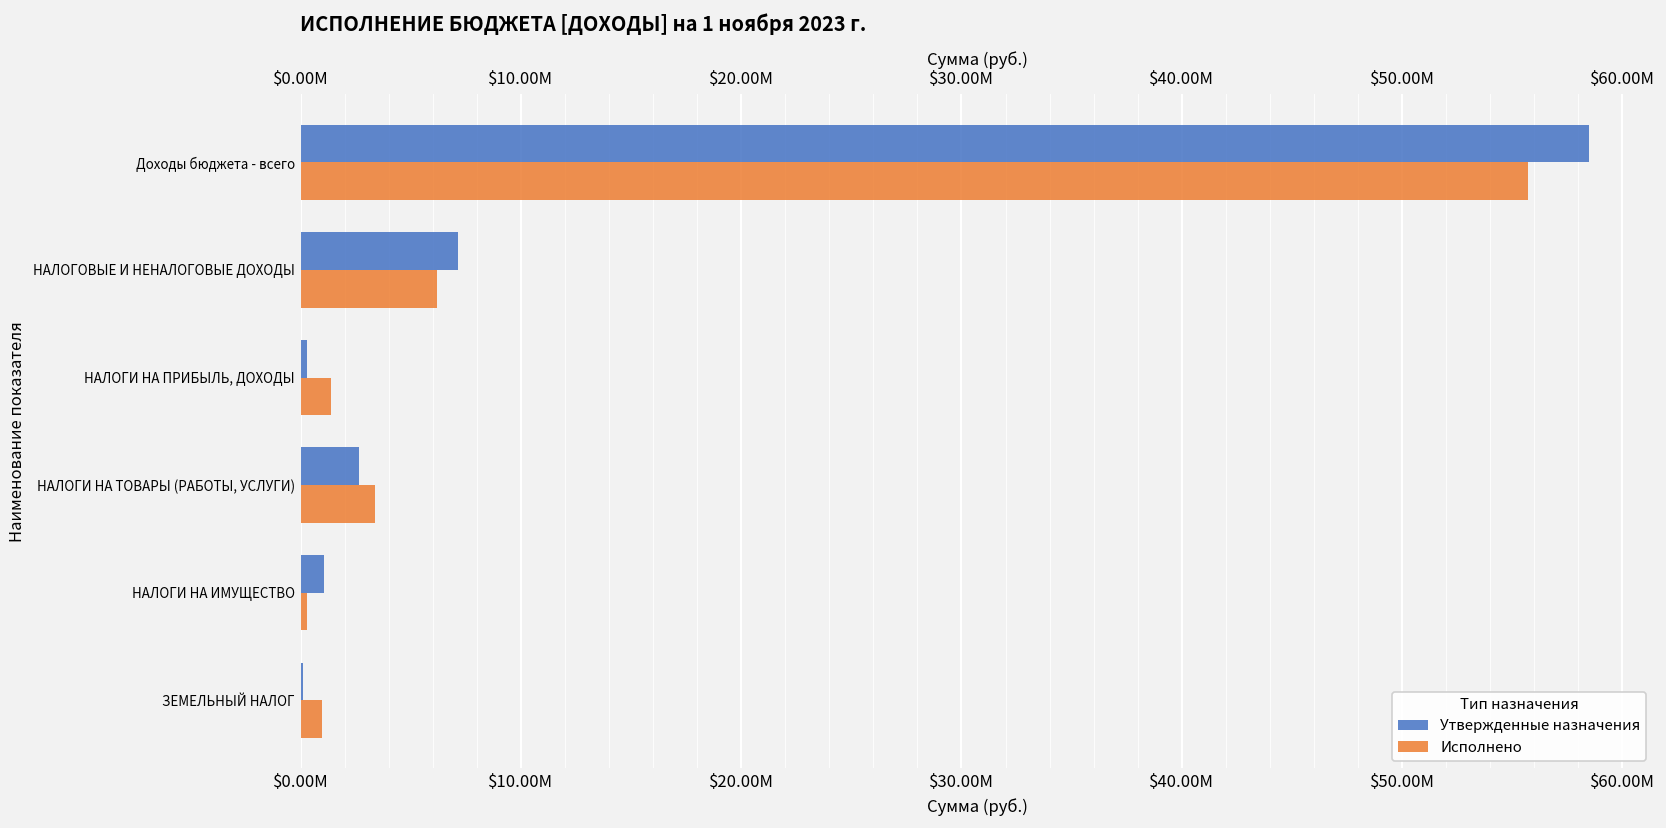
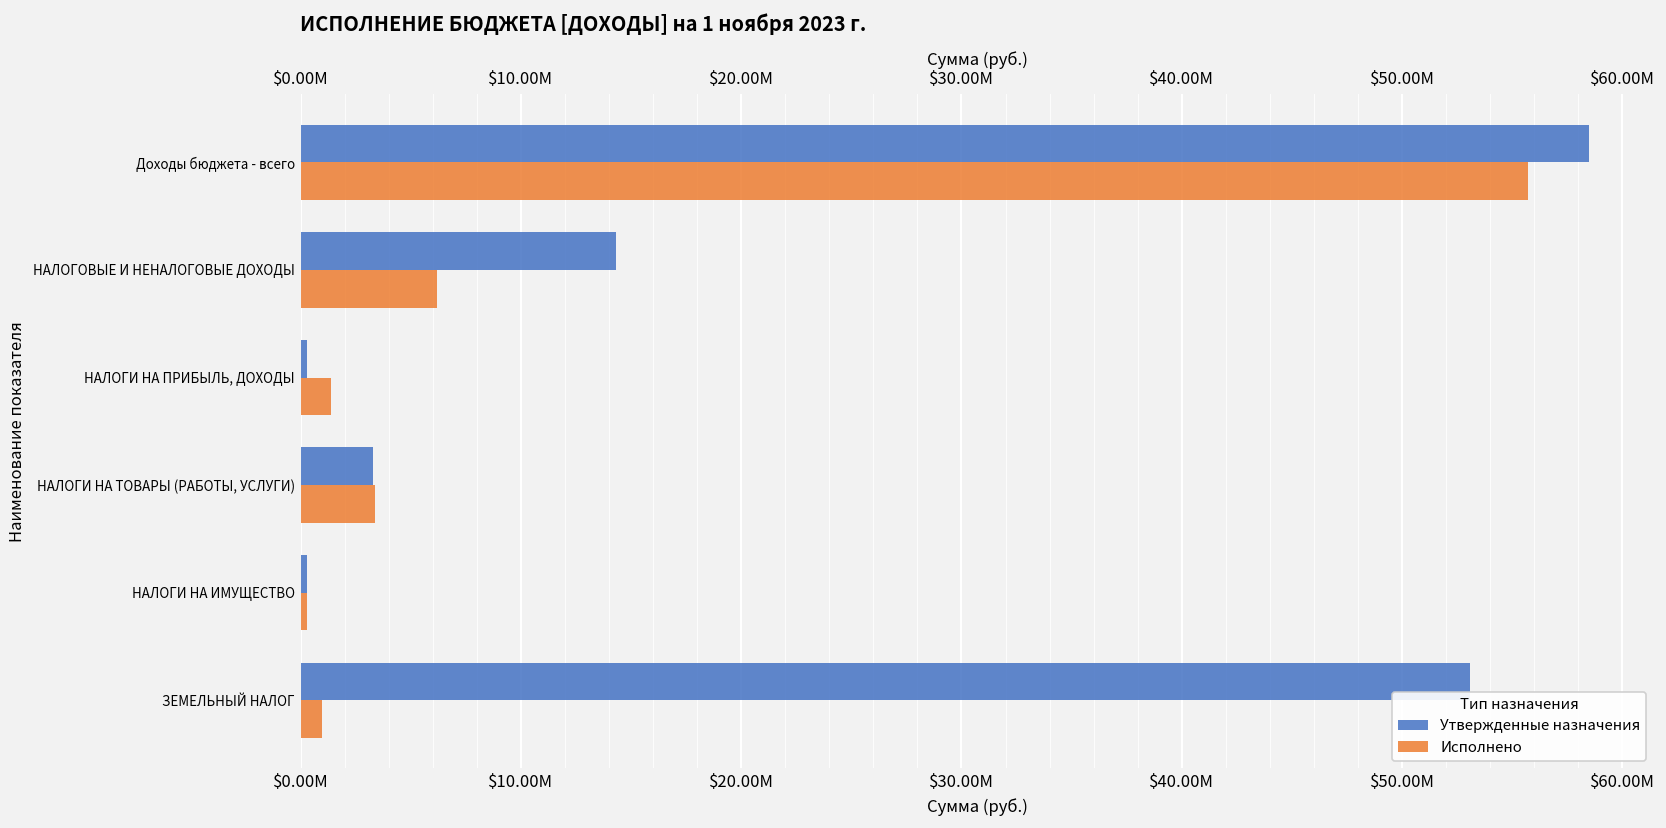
  {
    "Утвержденные назначения": {
      "Доходы бюджета - всего": "$58500000",
-     "НАЛОГОВЫЕ И НЕНАЛОГОВЫЕ ДОХОДЫ": "$7200000",
+     "НАЛОГОВЫЕ И НЕНАЛОГОВЫЕ ДОХОДЫ": "$14300000",
      "НАЛОГИ НА ПРИБЫЛЬ, ДОХОДЫ": "$300000",
-     "НАЛОГИ НА ТОВАРЫ (РАБОТЫ, УСЛУГИ)": "$2700000",
-     "НАЛОГИ НА ИМУЩЕСТВО": "$1100000",
-     "ЗЕМЕЛЬНЫЙ НАЛОГ": "$100000"
+     "НАЛОГИ НА ТОВАРЫ (РАБОТЫ, УСЛУГИ)": "$3300000",
+     "НАЛОГИ НА ИМУЩЕСТВО": "$300000",
+     "ЗЕМЕЛЬНЫЙ НАЛОГ": "$53100000"
    },
    "Исполнено": {
      "Доходы бюджета - всего": "$55700000",
      "НАЛОГОВЫЕ И НЕНАЛОГОВЫЕ ДОХОДЫ": "$6200000",
      "НАЛОГИ НА ПРИБЫЛЬ, ДОХОДЫ": "$1400000",
      "НАЛОГИ НА ТОВАРЫ (РАБОТЫ, УСЛУГИ)": "$3400000",
      "НАЛОГИ НА ИМУЩЕСТВО": "$300000",
      "ЗЕМЕЛЬНЫЙ НАЛОГ": "$1000000"
    }
  }
